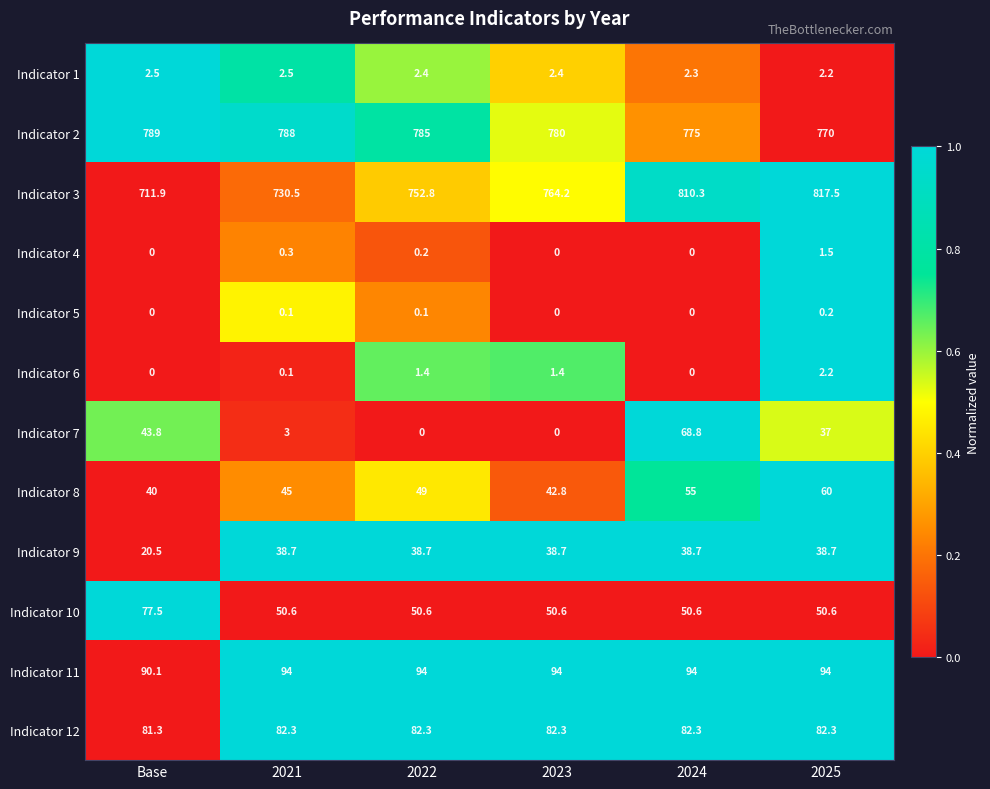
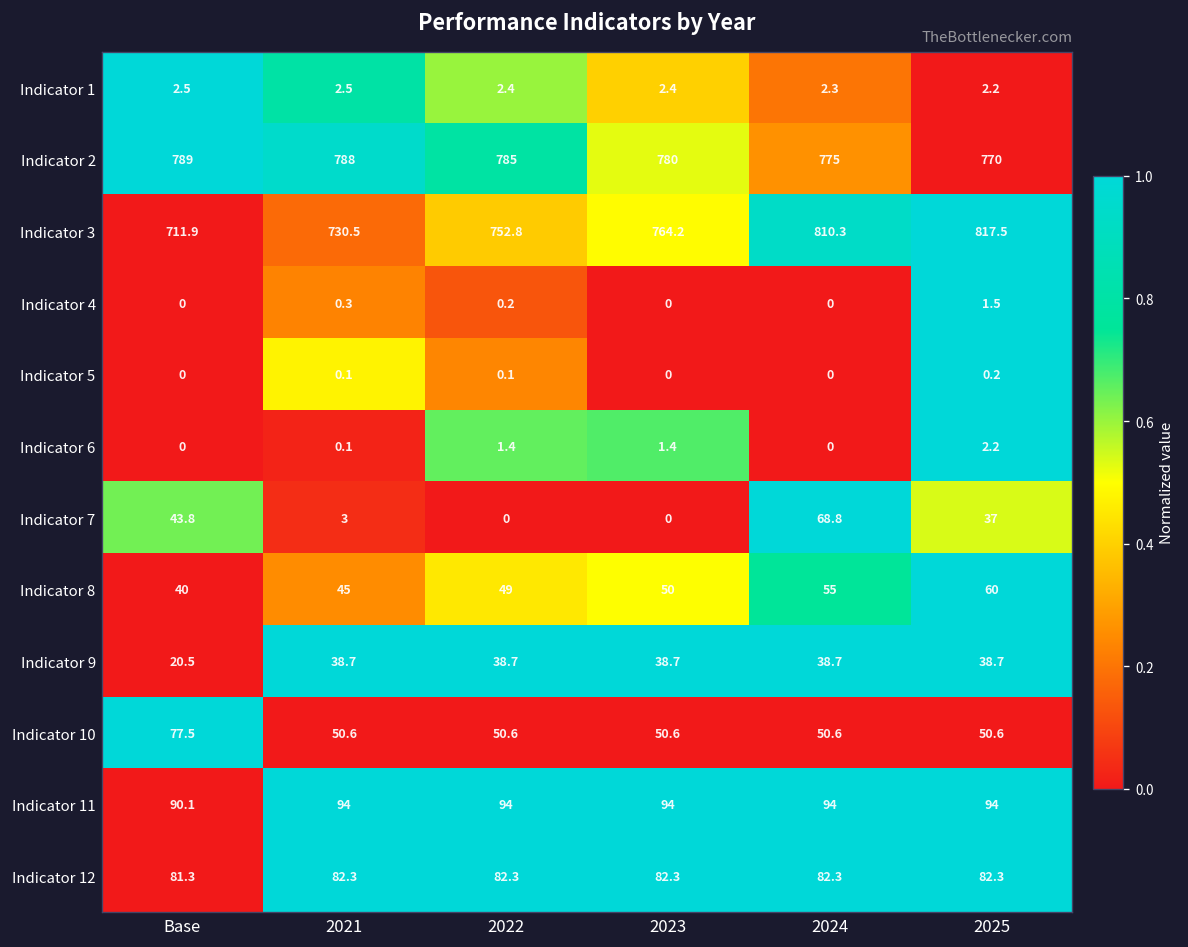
  {
    "Indicator 1": {
      "Base": 2.5,
      "2021": 2.5,
      "2022": 2.4,
      "2023": 2.4,
      "2024": 2.3,
      "2025": 2.2
    },
    "Indicator 2": {
      "Base": 789,
      "2021": 788,
      "2022": 785,
      "2023": 780,
      "2024": 775,
      "2025": 770
    },
    "Indicator 3": {
      "Base": 711.9,
      "2021": 730.5,
      "2022": 752.8,
      "2023": 764.2,
      "2024": 810.3,
      "2025": 817.5
    },
    "Indicator 4": {
      "Base": 0,
      "2021": 0.3,
      "2022": 0.2,
      "2023": 0,
      "2024": 0,
      "2025": 1.5
    },
    "Indicator 5": {
      "Base": 0,
      "2021": 0.1,
      "2022": 0.1,
      "2023": 0,
      "2024": 0,
      "2025": 0.2
    },
    "Indicator 6": {
      "Base": 0,
      "2021": 0.1,
      "2022": 1.4,
      "2023": 1.4,
      "2024": 0,
      "2025": 2.2
    },
    "Indicator 7": {
      "Base": 43.8,
      "2021": 3,
      "2022": 0,
      "2023": 0,
      "2024": 68.8,
      "2025": 37
    },
    "Indicator 8": {
      "Base": 40,
      "2021": 45,
      "2022": 49,
-     "2023": 42.8,
+     "2023": 50,
      "2024": 55,
      "2025": 60
    },
    "Indicator 9": {
      "Base": 20.5,
      "2021": 38.7,
      "2022": 38.7,
      "2023": 38.7,
      "2024": 38.7,
      "2025": 38.7
    },
    "Indicator 10": {
      "Base": 77.5,
      "2021": 50.6,
      "2022": 50.6,
      "2023": 50.6,
      "2024": 50.6,
      "2025": 50.6
    },
    "Indicator 11": {
      "Base": 90.1,
      "2021": 94,
      "2022": 94,
      "2023": 94,
      "2024": 94,
      "2025": 94
    },
    "Indicator 12": {
      "Base": 81.3,
      "2021": 82.3,
      "2022": 82.3,
      "2023": 82.3,
      "2024": 82.3,
      "2025": 82.3
    }
  }
